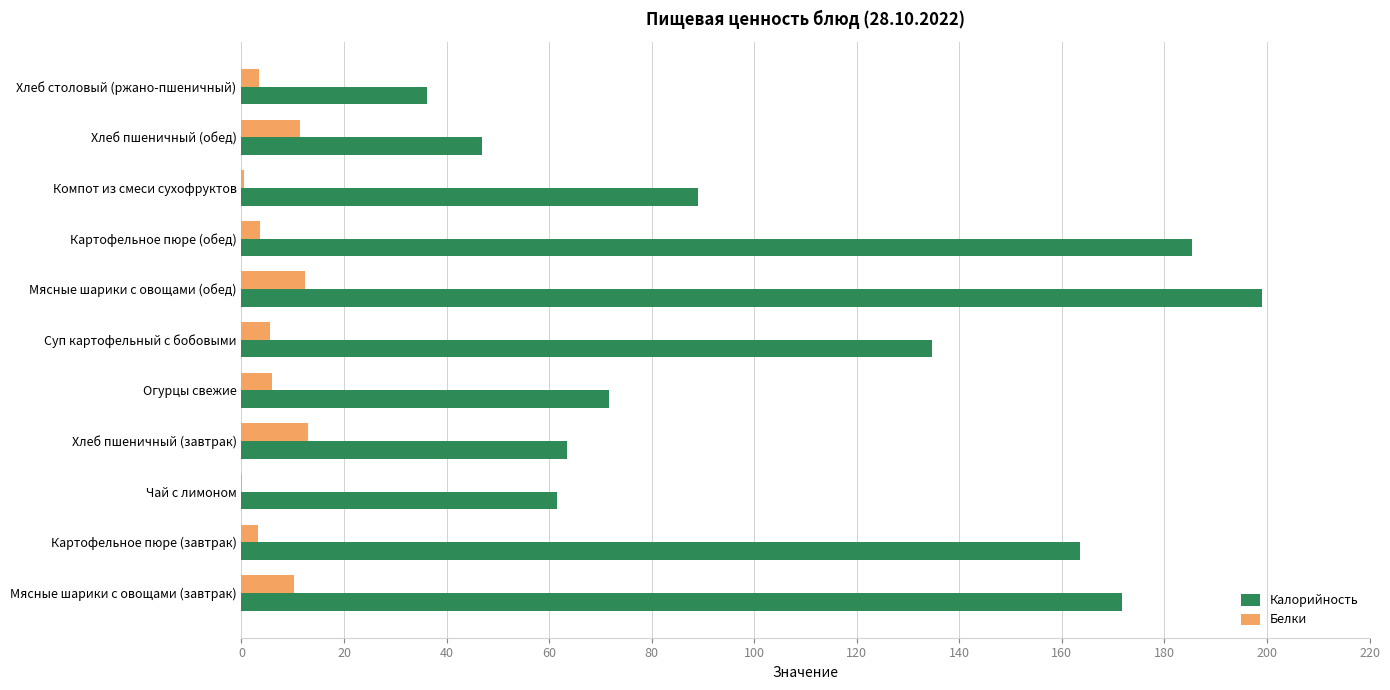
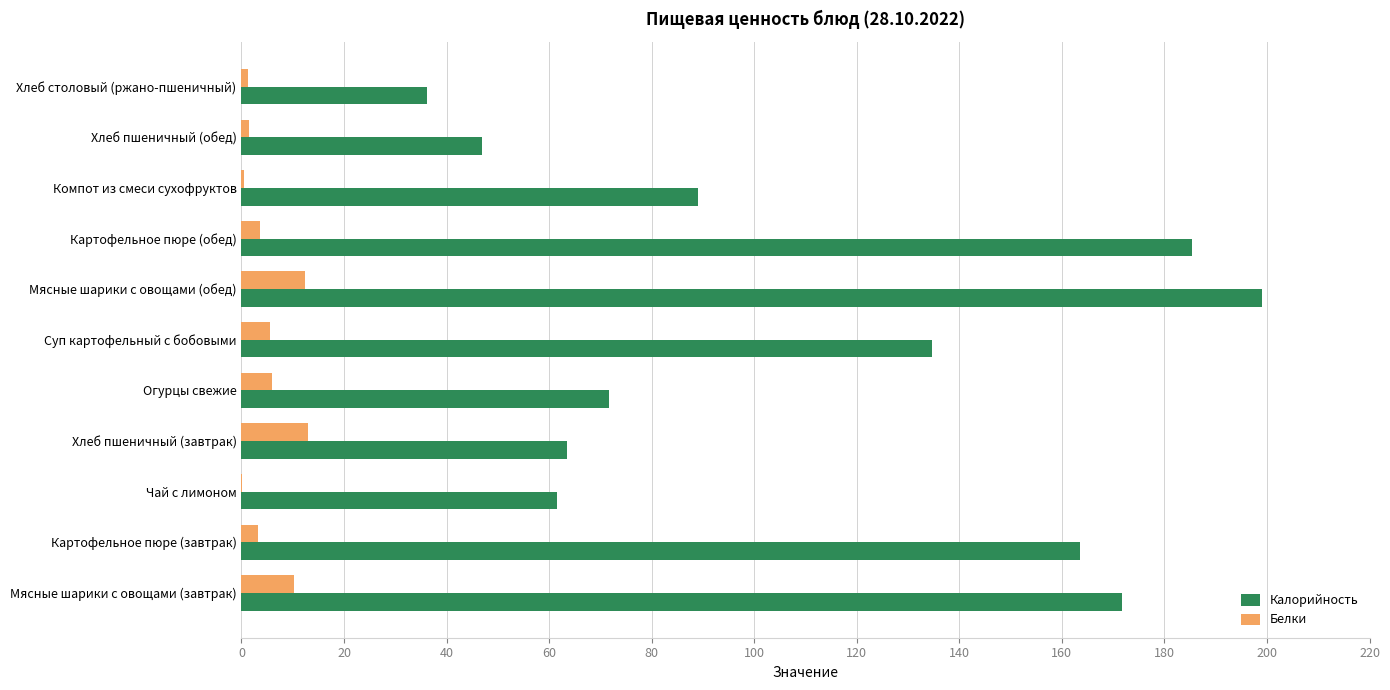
  {
    "Калорийность": {
      "Хлеб столовый (ржано-пшеничный)": 36,
      "Хлеб пшеничный (обед)": 47,
      "Компот из смеси сухофруктов": 89,
      "Картофельное пюре (обед)": 185,
      "Мясные шарики с овощами (обед)": 199,
      "Суп картофельный с бобовыми": 135,
      "Огурцы свежие": 72,
      "Хлеб пшеничный (завтрак)": 63,
      "Чай с лимоном": 62,
      "Картофельное пюре (завтрак)": 164,
      "Мясные шарики с овощами (завтрак)": 172
    },
    "Белки": {
-     "Хлеб столовый (ржано-пшеничный)": 4,
-     "Хлеб пшеничный (обед)": 11,
+     "Хлеб столовый (ржано-пшеничный)": 1,
+     "Хлеб пшеничный (обед)": 2,
      "Компот из смеси сухофруктов": 1,
      "Картофельное пюре (обед)": 4,
      "Мясные шарики с овощами (обед)": 12,
      "Суп картофельный с бобовыми": 5,
      "Огурцы свежие": 6,
      "Хлеб пшеничный (завтрак)": 13,
      "Картофельное пюре (завтрак)": 3,
      "Мясные шарики с овощами (завтрак)": 10
    }
  }
